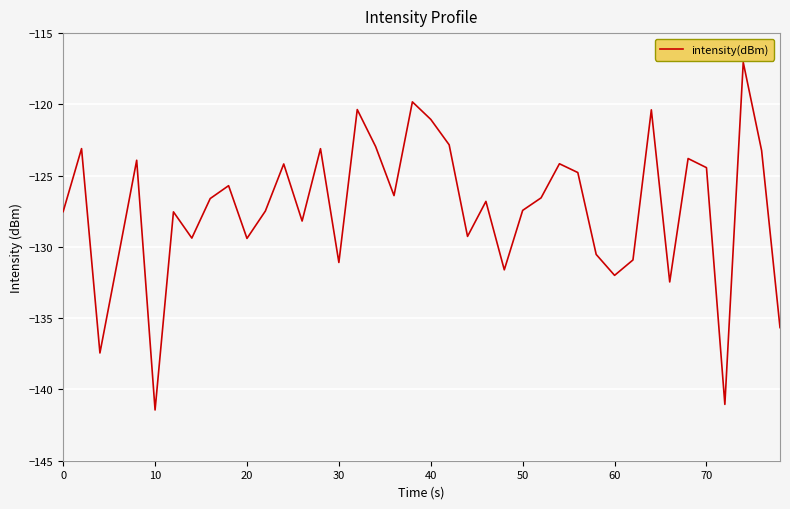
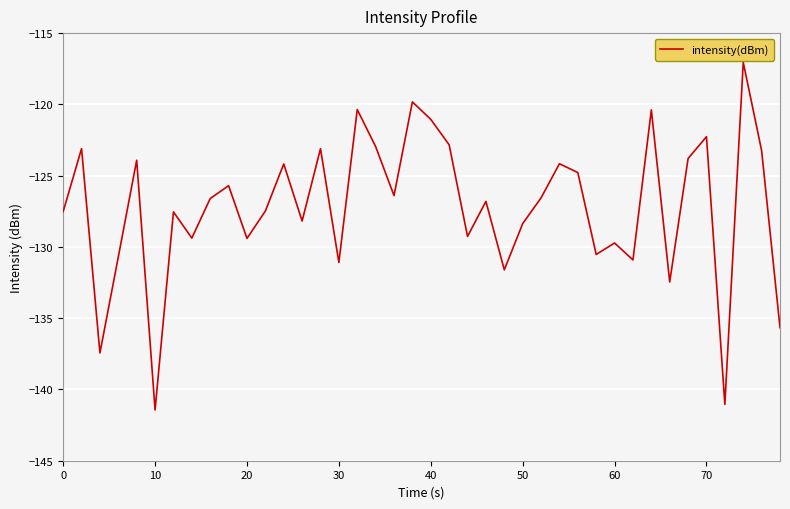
  {
    "0": -127.5,
    "10": -141.4,
    "20": -129.4,
    "30": -131.1,
    "40": -121.1,
-   "50": -127.4,
-   "60": -132.0,
-   "70": -124.4
+   "50": -128.4,
+   "60": -129.7,
+   "70": -122.3
  }
